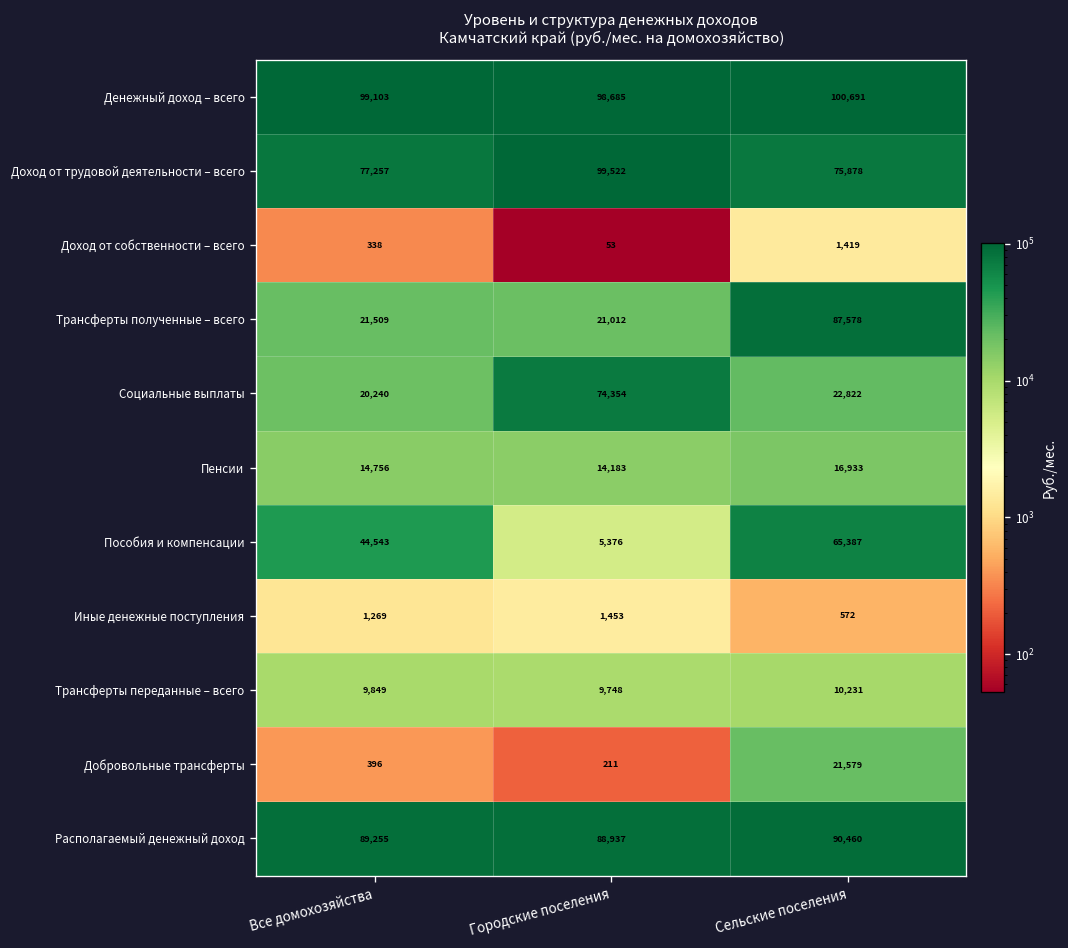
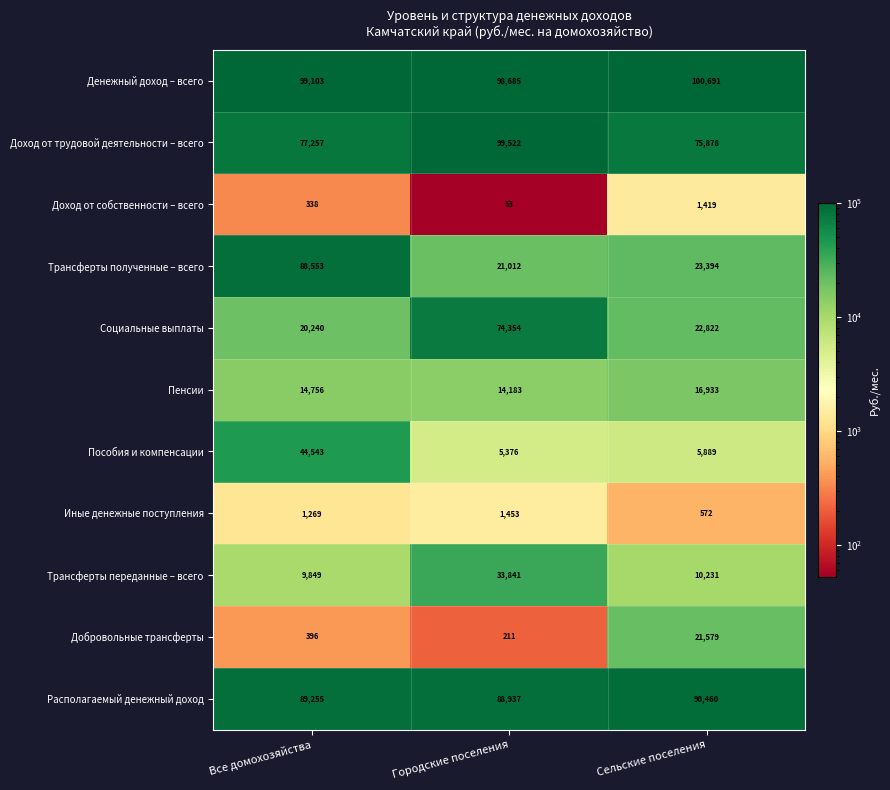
  {
    "Денежный доход – всего": {
      "Все домохозяйства": "99,103",
      "Городские поселения": "98,685",
      "Сельские поселения": "100,691"
    },
    "Доход от трудовой деятельности – всего": {
      "Все домохозяйства": "77,257",
      "Городские поселения": "99,522",
      "Сельские поселения": "75,878"
    },
    "Доход от собственности – всего": {
      "Все домохозяйства": "338",
      "Городские поселения": "53",
      "Сельские поселения": "1,419"
    },
    "Трансферты полученные – всего": {
-     "Все домохозяйства": "21,509",
+     "Все домохозяйства": "88,553",
      "Городские поселения": "21,012",
-     "Сельские поселения": "87,578"
+     "Сельские поселения": "23,394"
    },
    "Социальные выплаты": {
      "Все домохозяйства": "20,240",
      "Городские поселения": "74,354",
      "Сельские поселения": "22,822"
    },
    "Пенсии": {
      "Все домохозяйства": "14,756",
      "Городские поселения": "14,183",
      "Сельские поселения": "16,933"
    },
    "Пособия и компенсации": {
      "Все домохозяйства": "44,543",
      "Городские поселения": "5,376",
-     "Сельские поселения": "65,387"
+     "Сельские поселения": "5,889"
    },
    "Иные денежные поступления": {
      "Все домохозяйства": "1,269",
      "Городские поселения": "1,453",
      "Сельские поселения": "572"
    },
    "Трансферты переданные – всего": {
      "Все домохозяйства": "9,849",
-     "Городские поселения": "9,748",
+     "Городские поселения": "33,841",
      "Сельские поселения": "10,231"
    },
    "Добровольные трансферты": {
      "Все домохозяйства": "396",
      "Городские поселения": "211",
      "Сельские поселения": "21,579"
    },
    "Располагаемый денежный доход": {
      "Все домохозяйства": "89,255",
      "Городские поселения": "88,937",
      "Сельские поселения": "90,460"
    }
  }
